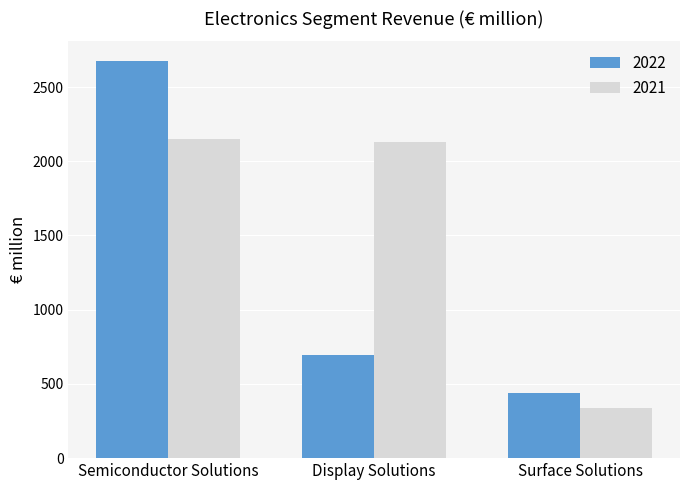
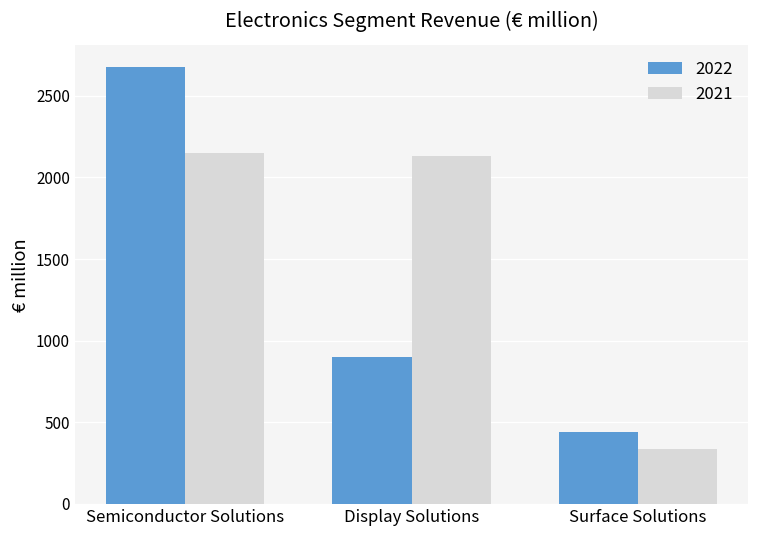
  {
    "2022": {
      "Semiconductor Solutions": 2670,
-     "Display Solutions": 700,
+     "Display Solutions": 900,
      "Surface Solutions": 440
    },
    "2021": {
      "Semiconductor Solutions": 2150,
      "Display Solutions": 2130,
      "Surface Solutions": 340
    }
  }
